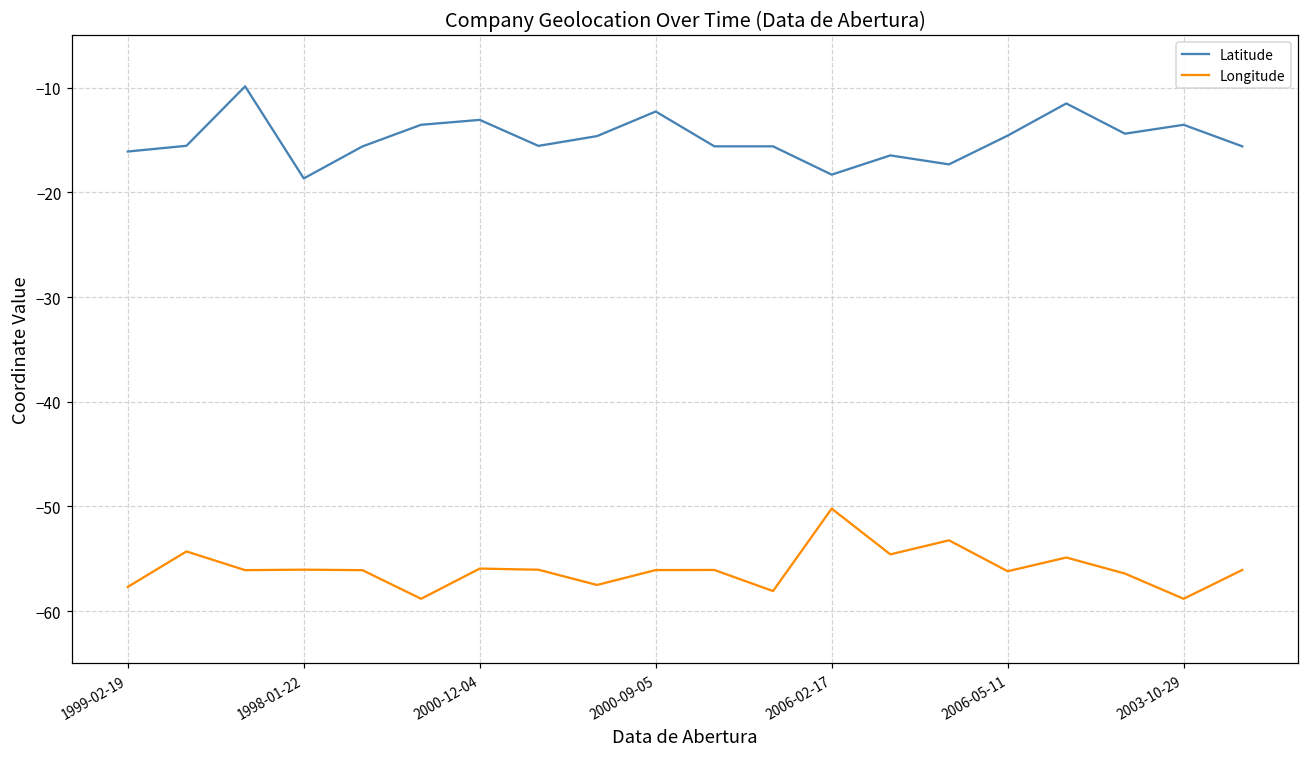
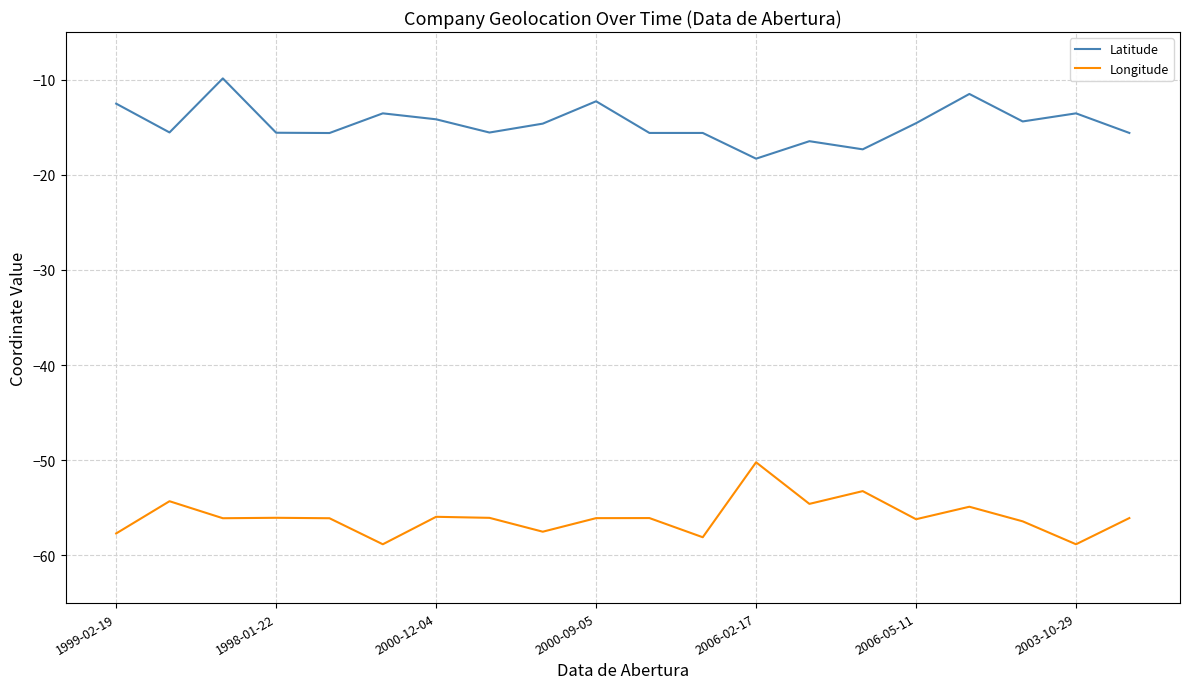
  {
    "Latitude": {
-     "1999-02-19": -16,
-     "1998-01-22": -19,
-     "2000-12-04": -13,
+     "1999-02-19": -13,
+     "1998-01-22": -16,
+     "2000-12-04": -14,
      "2000-09-05": -12,
      "2006-02-17": -18,
      "2006-05-11": -15,
      "2003-10-29": -14
    },
    "Longitude": {
      "1999-02-19": -58,
      "1998-01-22": -56,
      "2000-12-04": -56,
      "2000-09-05": -56,
      "2006-02-17": -50,
      "2006-05-11": -56,
      "2003-10-29": -59
    }
  }
